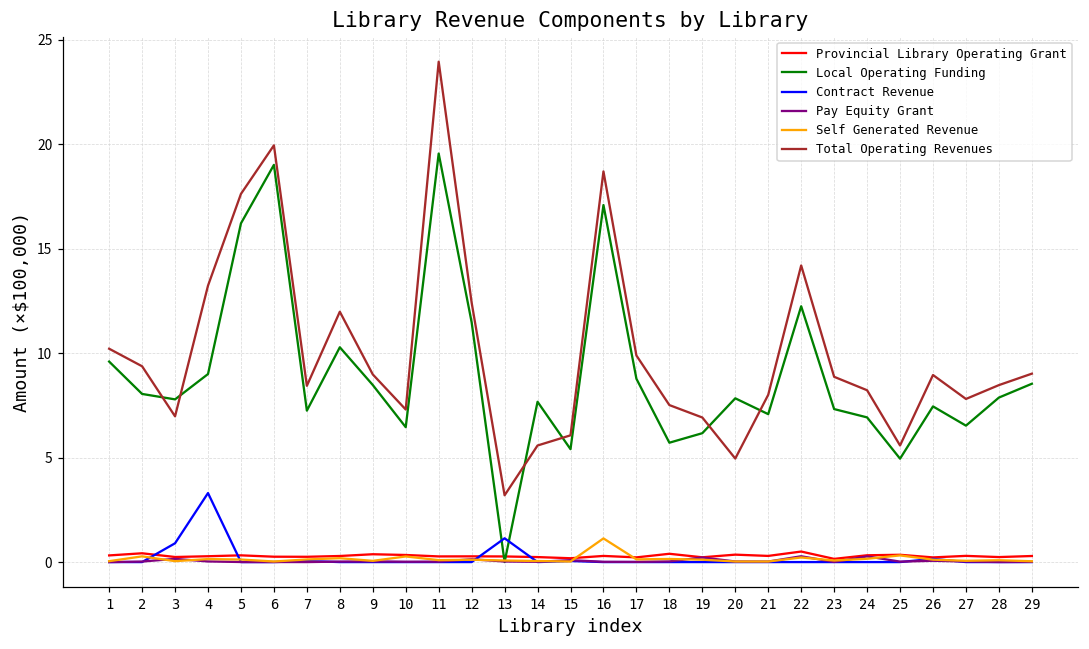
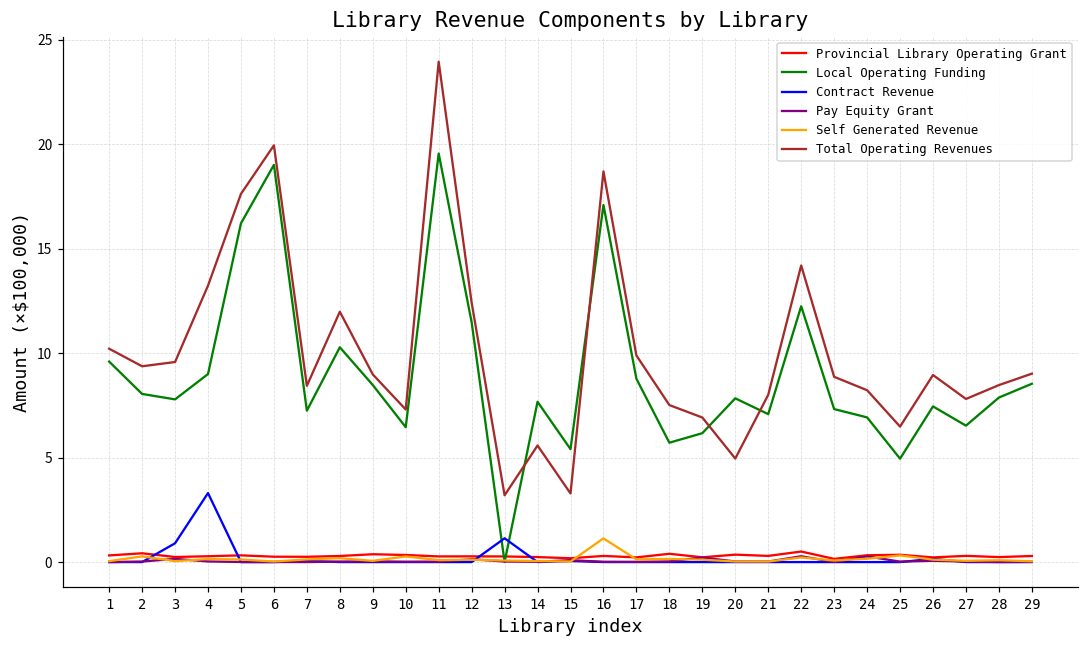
  {
    "Provincial Library Operating Grant": {
      "1": 0.3,
      "2": 0.4,
      "5": 0.3,
      "6": 0.3,
      "9": 0.4,
      "11": 0.3,
      "12": 0.3,
      "13": 0.3,
      "14": 0.2,
      "16": 0.3,
      "18": 0.4,
      "20": 0.4,
      "21": 0.3,
      "22": 0.5,
      "27": 0.3,
      "28": 0.2,
      "29": 0.3
    },
    "Local Operating Funding": {
      "1": 9.6,
      "2": 8.0,
      "3": 7.8,
      "4": 9.0,
      "5": 16.2,
      "6": 19.0,
      "7": 7.2,
      "8": 10.3,
      "9": 8.5,
      "10": 6.5,
      "11": 19.5,
      "12": 11.5,
      "14": 7.7,
      "15": 5.4,
      "16": 17.1,
      "17": 8.8,
      "18": 5.7,
      "19": 6.2,
      "20": 7.8,
      "21": 7.1,
      "22": 12.2,
      "23": 7.3,
      "24": 6.9,
      "25": 4.9,
      "26": 7.4,
      "27": 6.5,
      "28": 7.9,
      "29": 8.5
    },
    "Contract Revenue": {
      "3": 0.9,
      "4": 3.3,
      "13": 1.1,
      "22": 0.0,
      "24": 0.0
    },
    "Self Generated Revenue": {
      "2": 0.3,
      "16": 1.1
    },
    "Total Operating Revenues": {
      "1": 10.2,
      "2": 9.4,
-     "3": 7.0,
+     "3": 9.6,
      "4": 13.2,
      "5": 17.6,
      "6": 19.9,
      "7": 8.4,
      "8": 12.0,
      "9": 9.0,
      "10": 7.3,
      "11": 23.9,
      "12": 12.4,
      "13": 3.2,
      "14": 5.6,
-     "15": 6.1,
+     "15": 3.3,
      "16": 18.7,
      "17": 9.9,
      "18": 7.5,
      "19": 6.9,
      "20": 5.0,
      "21": 8.0,
      "22": 14.2,
      "23": 8.9,
      "24": 8.2,
-     "25": 5.6,
+     "25": 6.5,
      "26": 9.0,
      "27": 7.8,
      "28": 8.5,
      "29": 9.0
    }
  }
